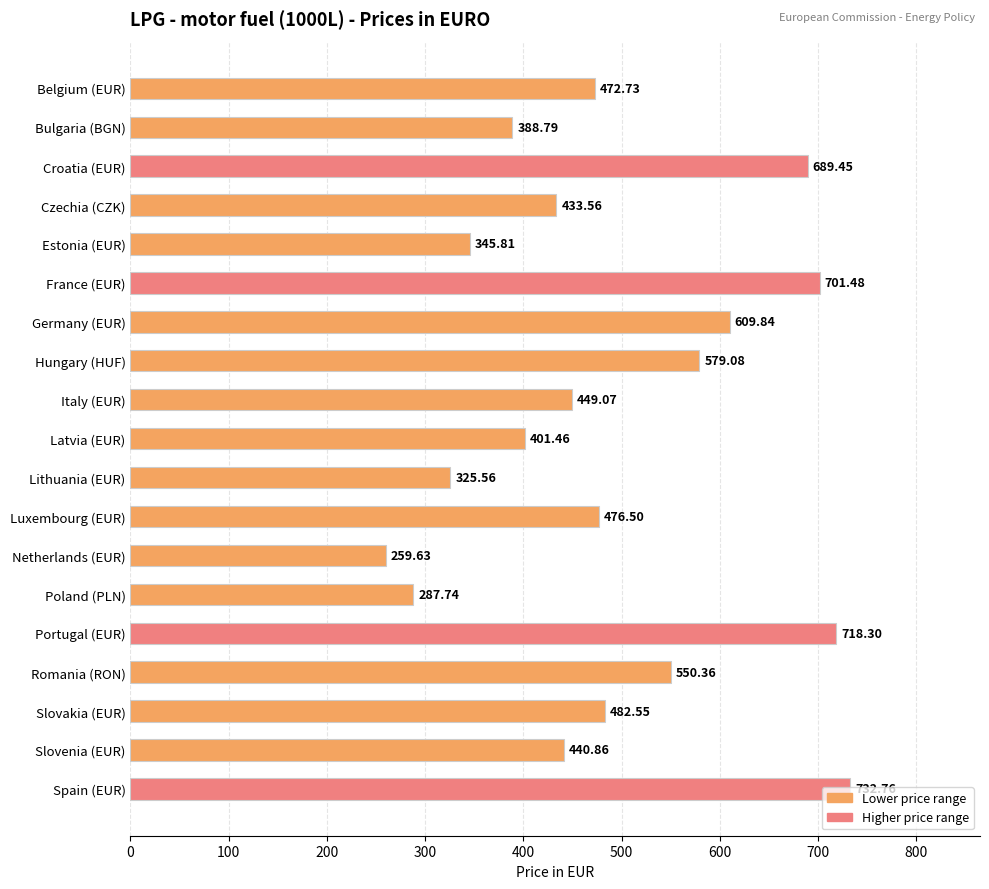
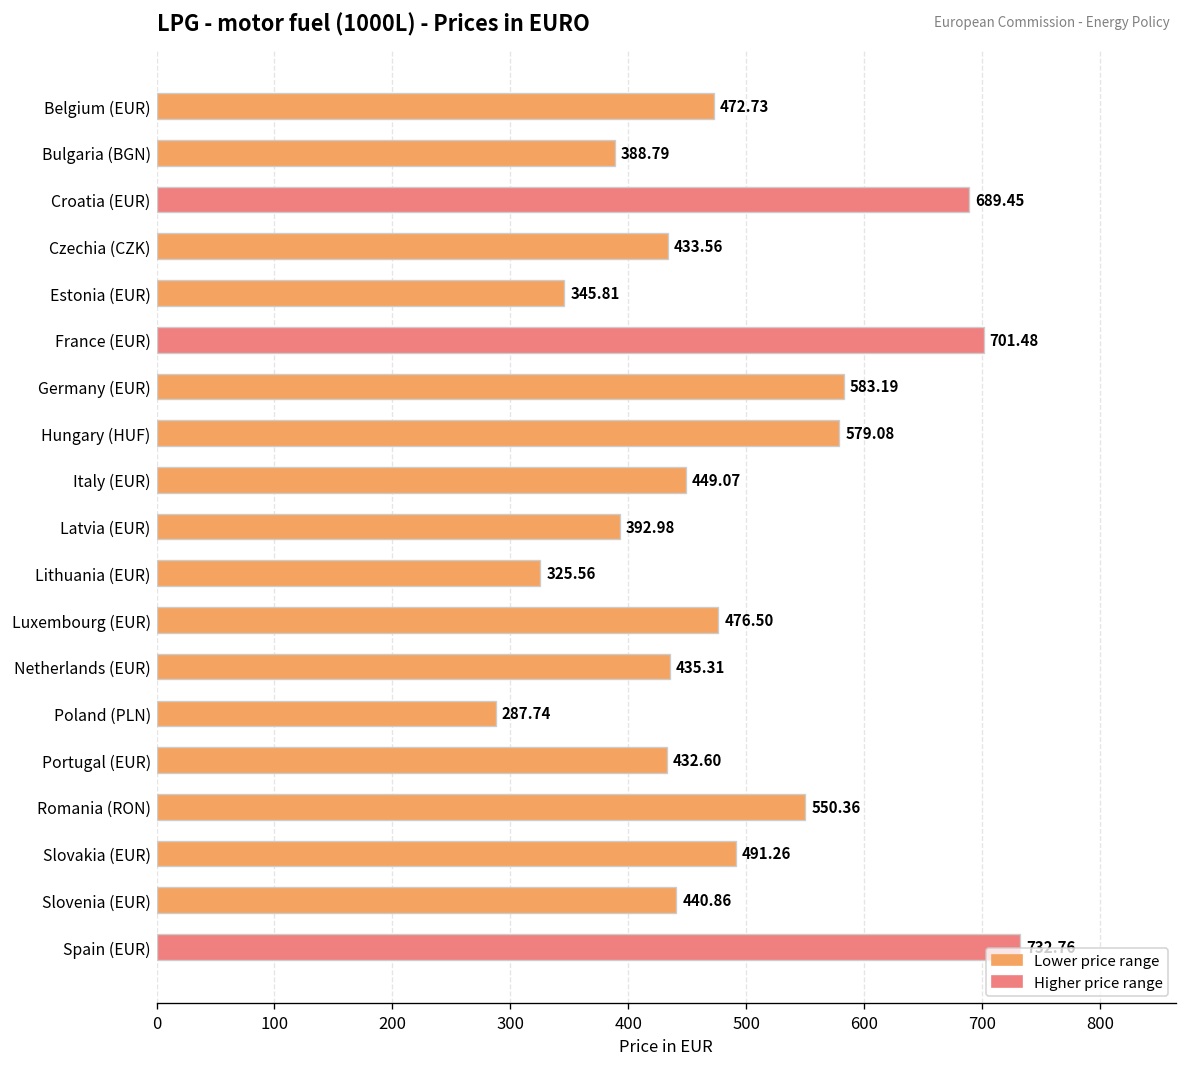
  {
    "Belgium (EUR)": 472.73,
    "Bulgaria (BGN)": 388.79,
    "Croatia (EUR)": 689.45,
    "Czechia (CZK)": 433.56,
    "Estonia (EUR)": 345.81,
    "France (EUR)": 701.48,
-   "Germany (EUR)": 609.84,
+   "Germany (EUR)": 583.19,
    "Hungary (HUF)": 579.08,
    "Italy (EUR)": 449.07,
-   "Latvia (EUR)": 401.46,
+   "Latvia (EUR)": 392.98,
    "Lithuania (EUR)": 325.56,
    "Luxembourg (EUR)": 476.50,
-   "Netherlands (EUR)": 259.63,
+   "Netherlands (EUR)": 435.31,
    "Poland (PLN)": 287.74,
-   "Portugal (EUR)": 718.30,
+   "Portugal (EUR)": 432.60,
    "Romania (RON)": 550.36,
-   "Slovakia (EUR)": 482.55,
+   "Slovakia (EUR)": 491.26,
    "Slovenia (EUR)": 440.86
  }
